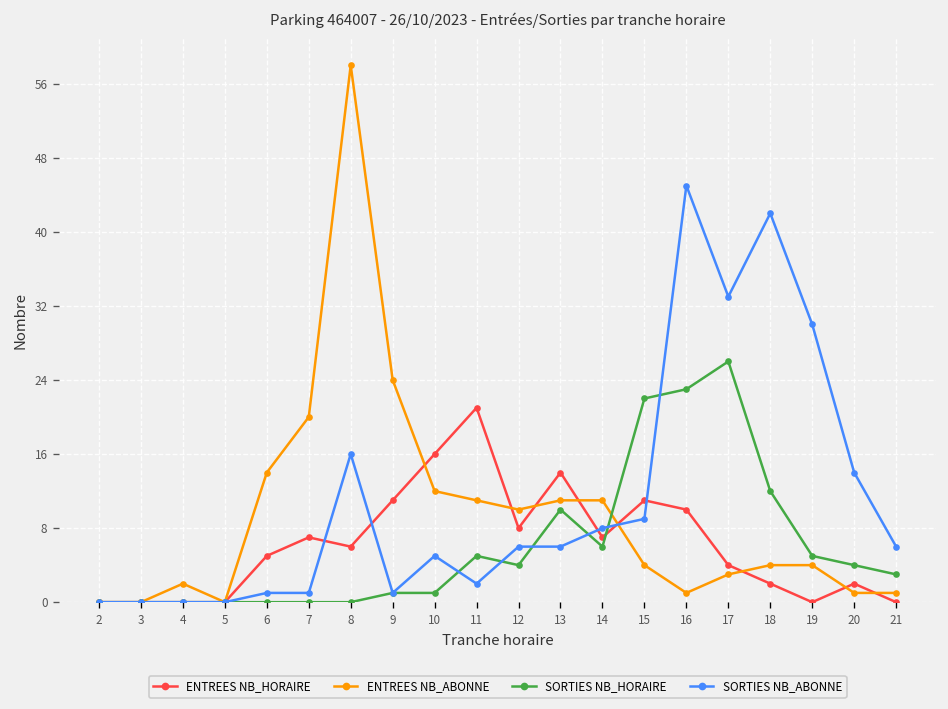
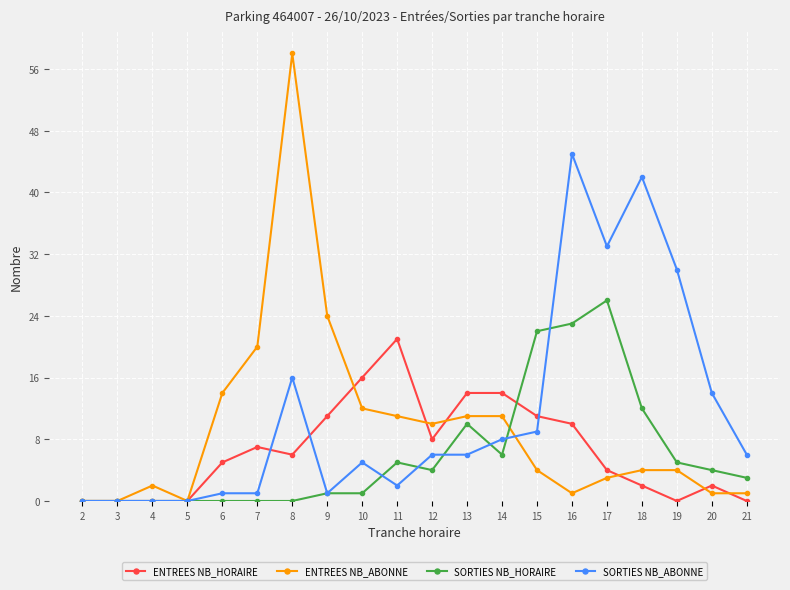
  {
    "ENTREES NB_HORAIRE": {
      "6": 5,
      "7": 7,
      "8": 6,
      "9": 11,
      "10": 16,
      "11": 21,
      "12": 8,
      "13": 14,
-     "14": 7,
+     "14": 14,
      "15": 11,
      "16": 10,
      "17": 4,
      "18": 2,
      "19": 0,
      "20": 2,
      "21": 0
    },
    "ENTREES NB_ABONNE": {
      "4": 2,
      "6": 14,
      "7": 20,
      "8": 58,
      "9": 24,
      "10": 12,
      "11": 11,
      "12": 10,
      "13": 11,
      "14": 11,
      "15": 4,
      "16": 1,
      "17": 3,
      "18": 4,
      "19": 4,
      "20": 1,
      "21": 1
    },
    "SORTIES NB_HORAIRE": {
      "6": 0,
      "7": 0,
      "8": 0,
      "10": 1,
      "11": 5,
      "12": 4,
      "13": 10,
      "14": 6,
      "15": 22,
      "16": 23,
      "17": 26,
      "18": 12,
      "19": 5,
      "20": 4,
      "21": 3
    },
    "SORTIES NB_ABONNE": {
      "6": 1,
      "7": 1,
      "8": 16,
      "10": 5,
      "11": 2,
      "12": 6,
      "13": 6,
      "14": 8,
      "15": 9,
      "16": 45,
      "17": 33,
      "18": 42,
      "19": 30,
      "20": 14,
      "21": 6
    }
  }
